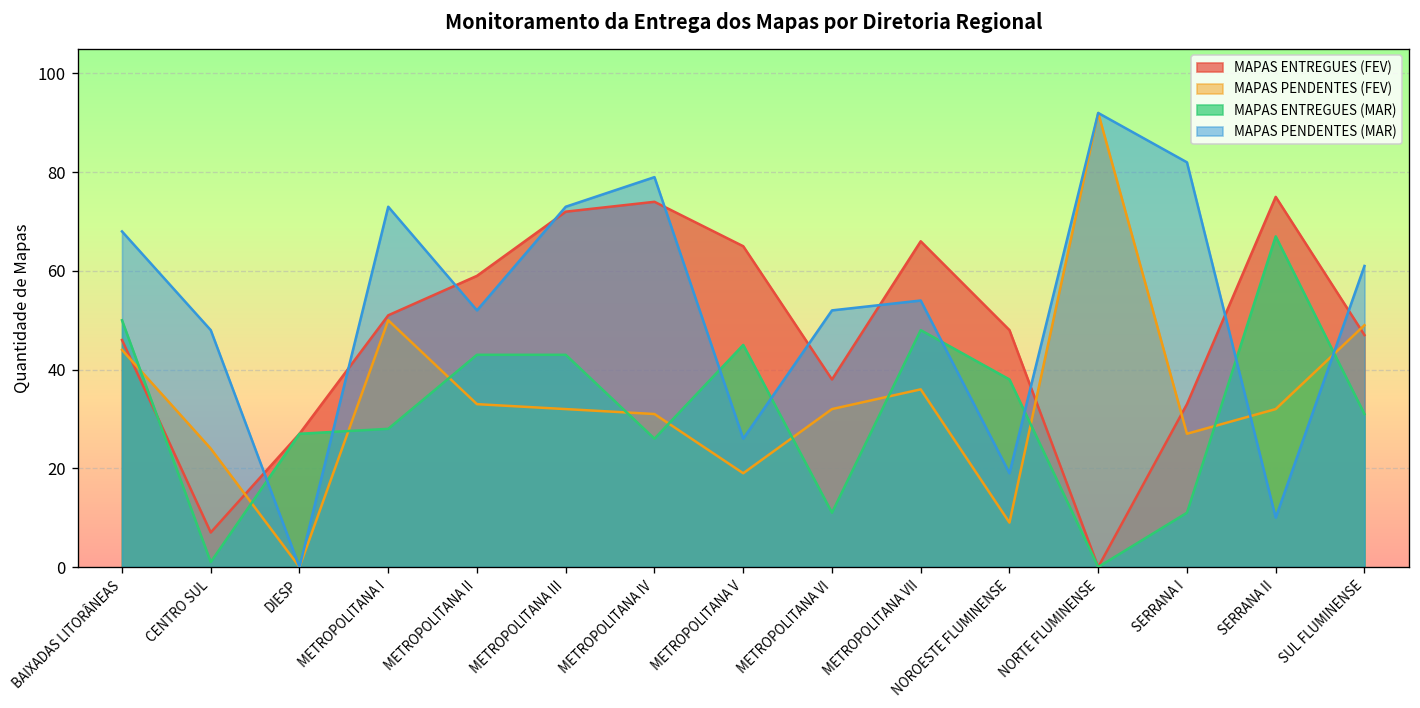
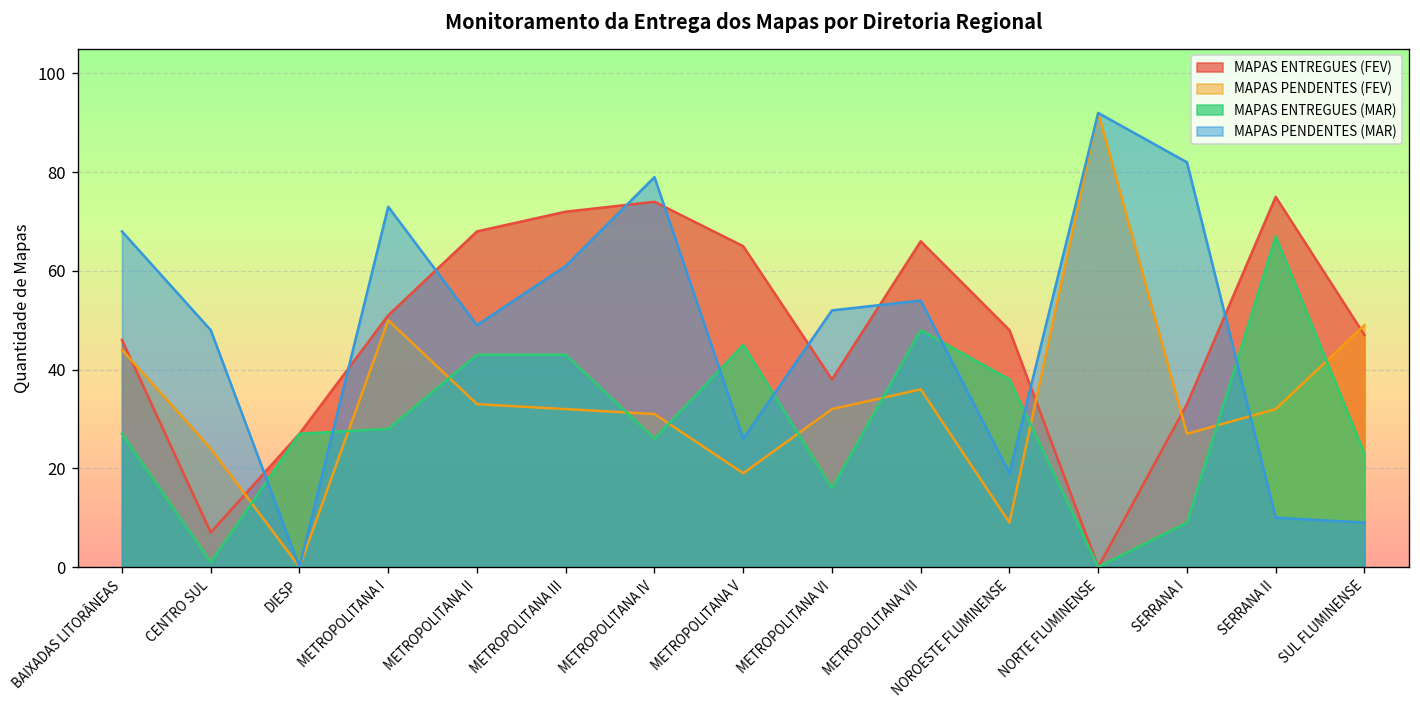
  {
    "MAPAS ENTREGUES (FEV)": {
      "BAIXADAS LITORÂNEAS": 46,
      "CENTRO SUL": 7,
      "METROPOLITANA I": 51,
-     "METROPOLITANA II": 59,
+     "METROPOLITANA II": 68,
      "METROPOLITANA III": 72,
      "METROPOLITANA IV": 74,
      "METROPOLITANA V": 65,
      "METROPOLITANA VI": 38,
      "METROPOLITANA VII": 66,
      "NOROESTE FLUMINENSE": 48,
      "SERRANA I": 33,
      "SERRANA II": 75,
      "SUL FLUMINENSE": 47
    },
    "MAPAS PENDENTES (FEV)": {
      "BAIXADAS LITORÂNEAS": 44,
      "CENTRO SUL": 24,
      "METROPOLITANA I": 50,
      "METROPOLITANA II": 33,
      "METROPOLITANA III": 32,
      "METROPOLITANA IV": 31,
      "METROPOLITANA V": 19,
      "METROPOLITANA VI": 32,
      "METROPOLITANA VII": 36,
      "NOROESTE FLUMINENSE": 9,
      "SERRANA I": 27,
      "SERRANA II": 32,
      "SUL FLUMINENSE": 49
    },
    "MAPAS ENTREGUES (MAR)": {
-     "BAIXADAS LITORÂNEAS": 50,
+     "BAIXADAS LITORÂNEAS": 27,
      "CENTRO SUL": 1,
      "METROPOLITANA I": 28,
      "METROPOLITANA II": 43,
      "METROPOLITANA III": 43,
      "METROPOLITANA IV": 26,
      "METROPOLITANA V": 45,
-     "METROPOLITANA VI": 11,
+     "METROPOLITANA VI": 16,
      "METROPOLITANA VII": 48,
      "NOROESTE FLUMINENSE": 38,
-     "SERRANA I": 11,
+     "SERRANA I": 9,
      "SERRANA II": 67,
-     "SUL FLUMINENSE": 31
+     "SUL FLUMINENSE": 23
    },
    "MAPAS PENDENTES (MAR)": {
      "BAIXADAS LITORÂNEAS": 68,
      "CENTRO SUL": 48,
      "METROPOLITANA I": 73,
-     "METROPOLITANA II": 52,
-     "METROPOLITANA III": 73,
+     "METROPOLITANA II": 49,
+     "METROPOLITANA III": 61,
      "METROPOLITANA IV": 79,
      "METROPOLITANA V": 26,
      "METROPOLITANA VI": 52,
      "METROPOLITANA VII": 54,
      "NOROESTE FLUMINENSE": 19,
      "SERRANA I": 82,
      "SERRANA II": 10,
-     "SUL FLUMINENSE": 61
+     "SUL FLUMINENSE": 9
    }
  }
